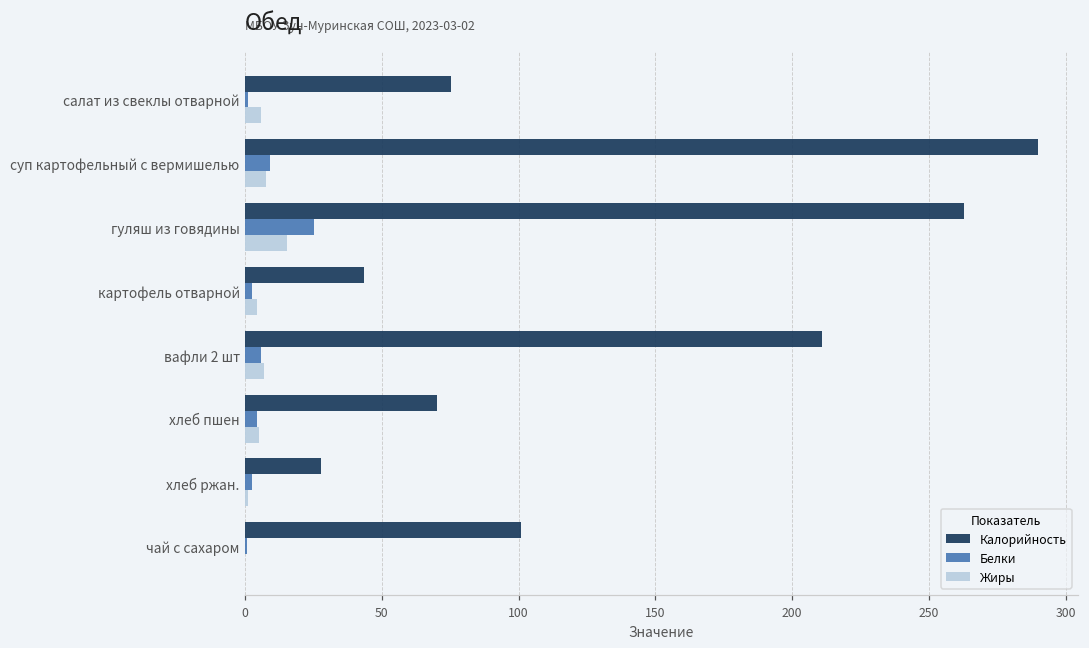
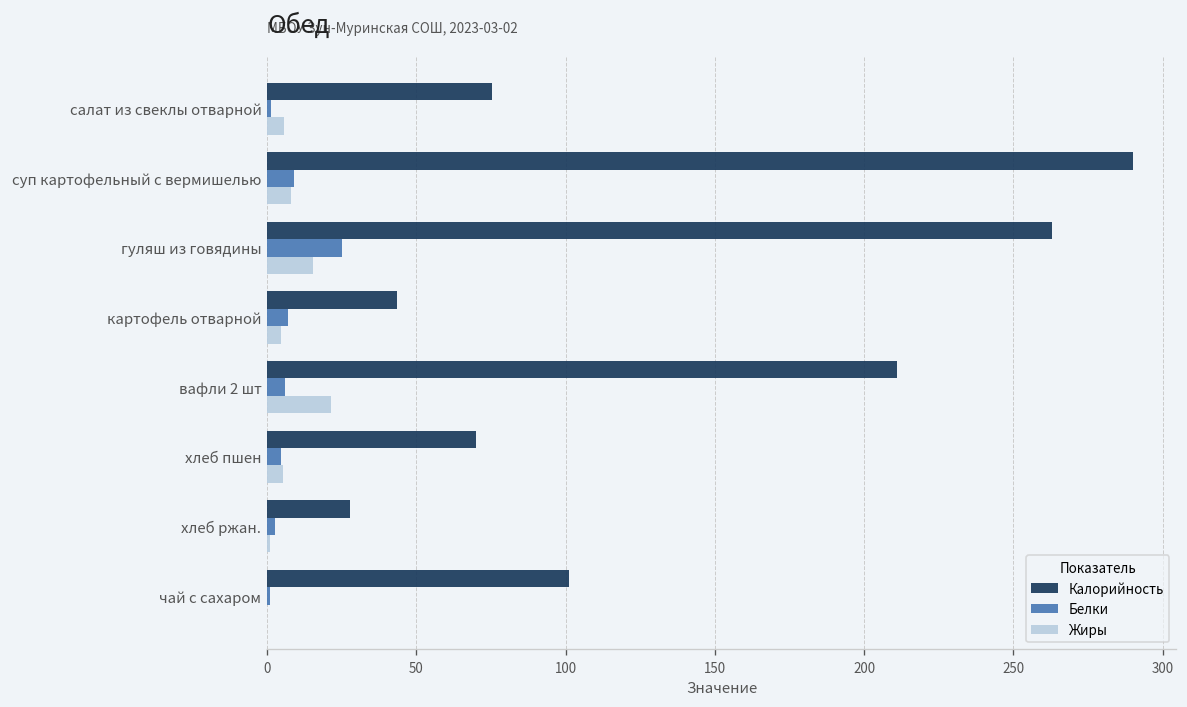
  {
    "Калорийность": {
      "салат из свеклы отварной": 75,
      "суп картофельный с вермишелью": 290,
      "гуляш из говядины": 263,
      "картофель отварной": 44,
      "вафли 2 шт": 211,
      "хлеб пшен": 70,
      "хлеб ржан.": 28,
      "чай с сахаром": 101
    },
    "Белки": {
      "салат из свеклы отварной": 1,
      "суп картофельный с вермишелью": 9,
      "гуляш из говядины": 25,
-     "картофель отварной": 2,
+     "картофель отварной": 7,
      "вафли 2 шт": 6,
      "хлеб пшен": 5,
      "хлеб ржан.": 3
    },
    "Жиры": {
      "салат из свеклы отварной": 6,
      "суп картофельный с вермишелью": 8,
      "гуляш из говядины": 15,
      "картофель отварной": 4,
-     "вафли 2 шт": 7,
+     "вафли 2 шт": 22,
      "хлеб пшен": 5,
      "чай с сахаром": 0
    }
  }
